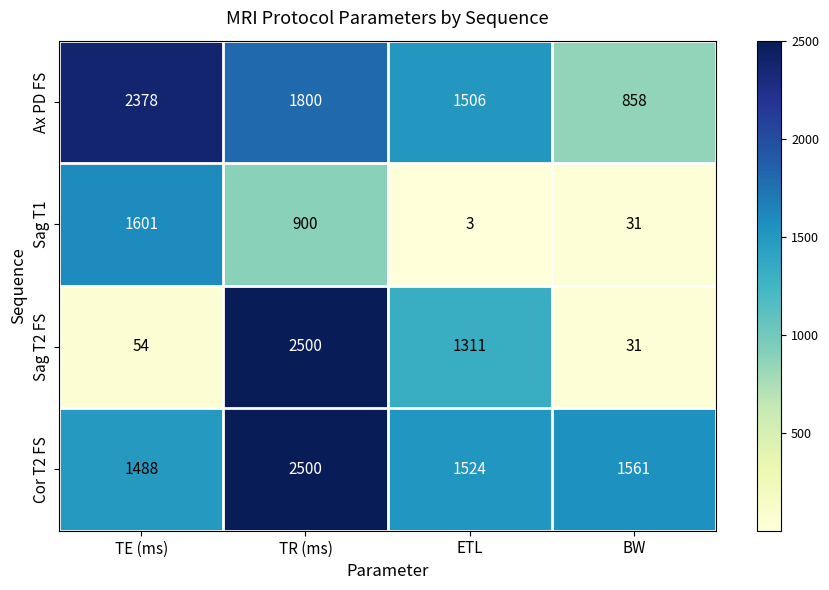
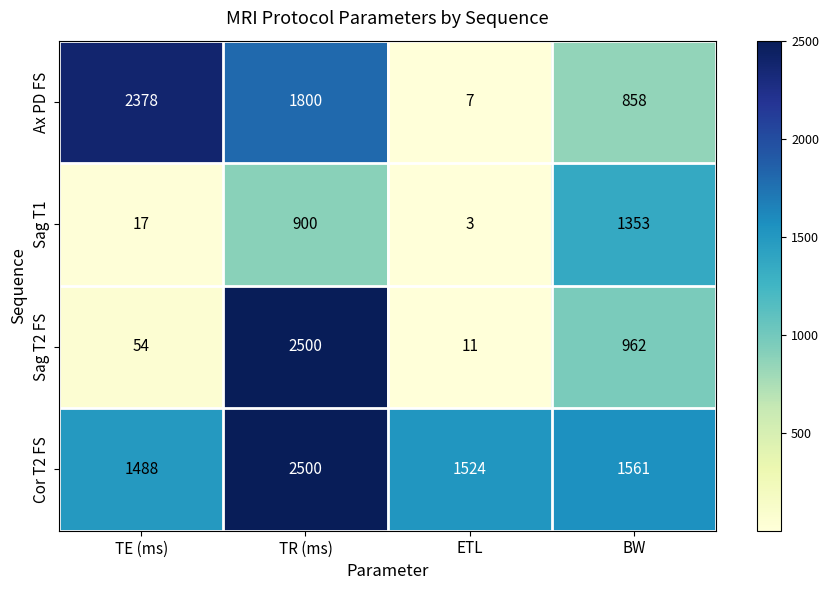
  {
    "Ax PD FS": {
      "TE (ms)": 2378,
      "TR (ms)": 1800,
-     "ETL": 1506,
+     "ETL": 7,
      "BW": 858
    },
    "Sag T1": {
-     "TE (ms)": 1601,
+     "TE (ms)": 17,
      "TR (ms)": 900,
      "ETL": 3,
-     "BW": 31
+     "BW": 1353
    },
    "Sag T2 FS": {
      "TE (ms)": 54,
      "TR (ms)": 2500,
-     "ETL": 1311,
-     "BW": 31
+     "ETL": 11,
+     "BW": 962
    },
    "Cor T2 FS": {
      "TE (ms)": 1488,
      "TR (ms)": 2500,
      "ETL": 1524,
      "BW": 1561
    }
  }
